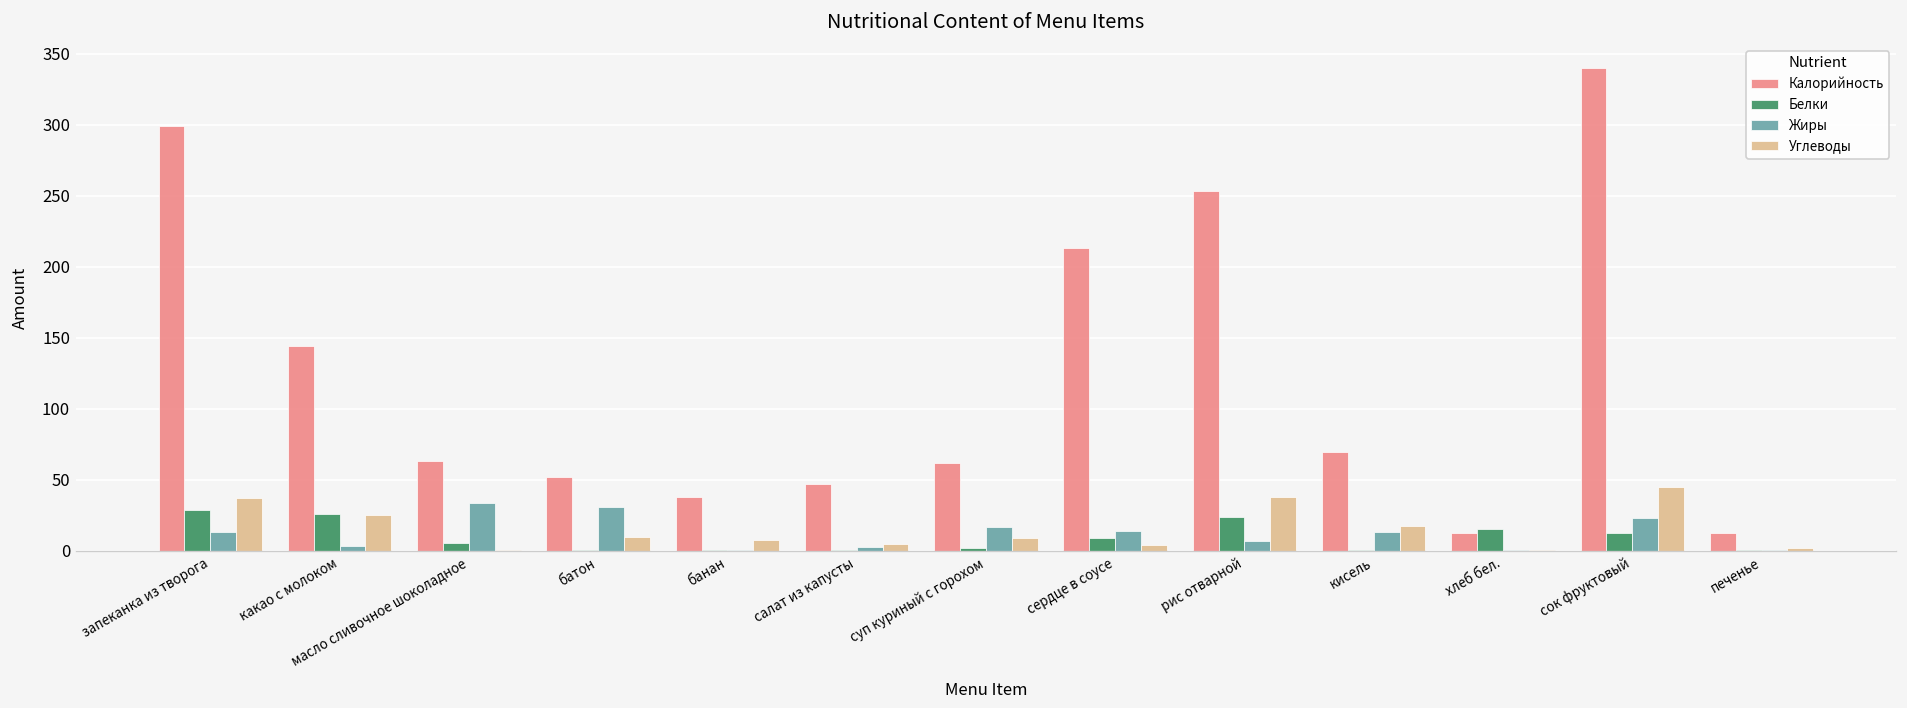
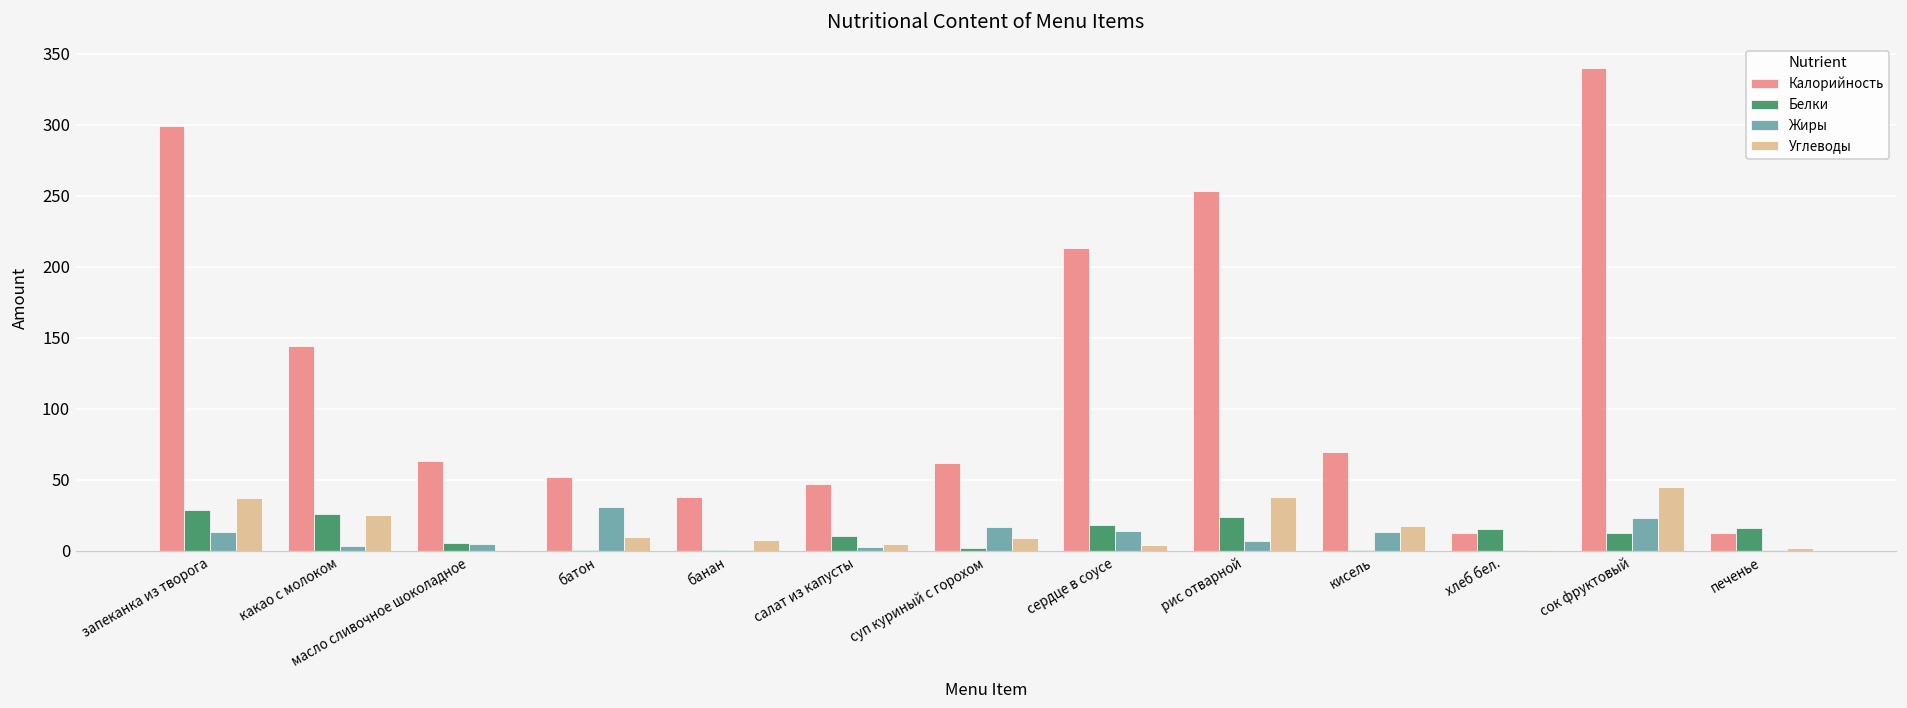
  {
    "Белки": {
      "запеканка из творога": 28,
      "какао с молоком": 26,
      "масло сливочное шоколадное": 5,
-     "салат из капусты": 1,
-     "сердце в соусе": 9,
+     "салат из капусты": 10,
+     "сердце в соусе": 18,
      "рис отварной": 24,
      "хлеб бел.": 15,
      "сок фруктовый": 12,
-     "печенье": 0
+     "печенье": 16
    },
    "Жиры": {
      "запеканка из творога": 13,
      "какао с молоком": 3,
-     "масло сливочное шоколадное": 34,
+     "масло сливочное шоколадное": 5,
      "батон": 31,
      "салат из капусты": 3,
      "суп куриный с горохом": 16,
      "сердце в соусе": 14,
      "рис отварной": 7,
      "кисель": 13,
      "сок фруктовый": 23
    }
  }
